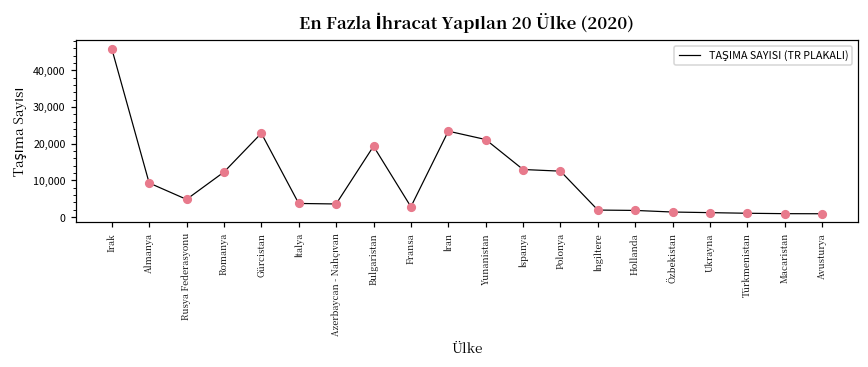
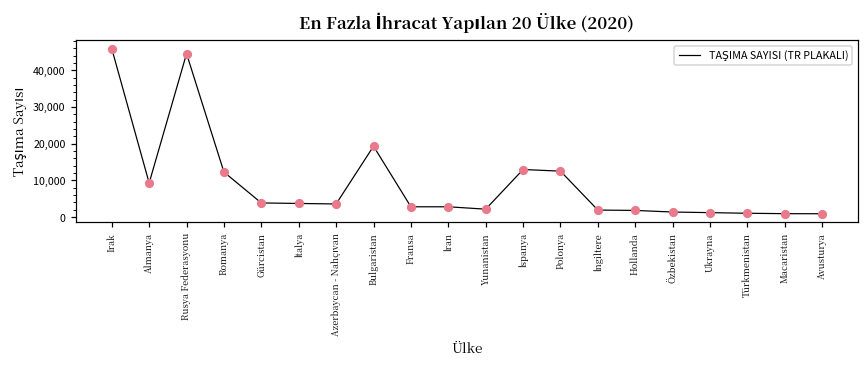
  {
    "Irak": "46,000",
    "Almanya": "9,000",
-   "Rusya Federasyonu": "5,000",
+   "Rusya Federasyonu": "45,000",
    "Romanya": "12,000",
-   "Gürcistan": "23,000",
+   "Gürcistan": "4,000",
    "İtalya": "4,000",
    "Azerbaycan - Nahçıvan": "4,000",
    "Bulgaristan": "19,000",
    "Fransa": "3,000",
-   "İran": "23,000",
-   "Yunanistan": "21,000",
+   "İran": "3,000",
+   "Yunanistan": "2,000",
    "İspanya": "13,000",
    "Polonya": "13,000",
    "İngiltere": "2,000",
    "Hollanda": "2,000",
    "Özbekistan": "1,000",
    "Ukrayna": "1,000",
    "Türkmenistan": "1,000",
    "Macaristan": "1,000",
    "Avusturya": "1,000"
  }
